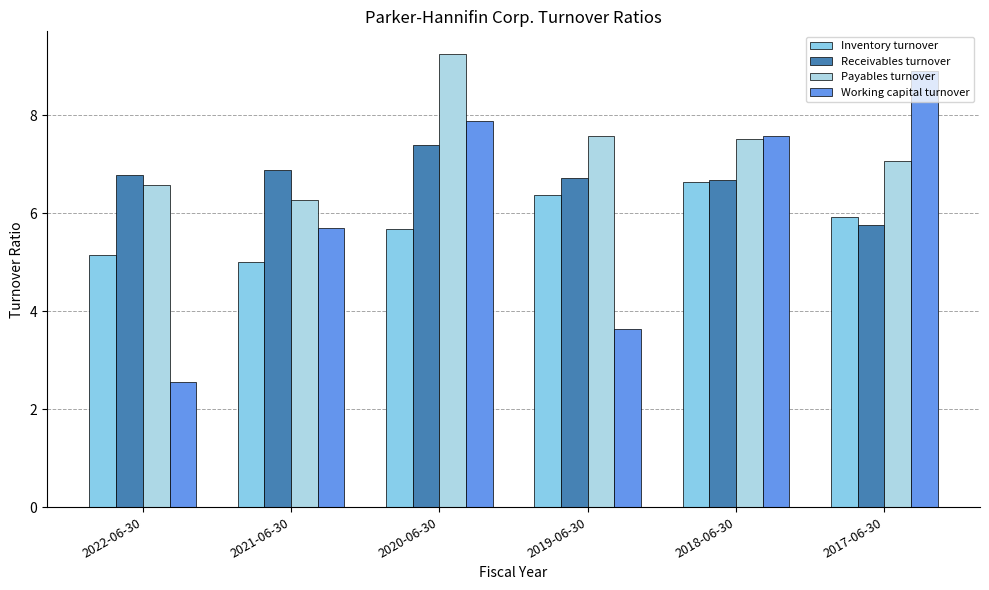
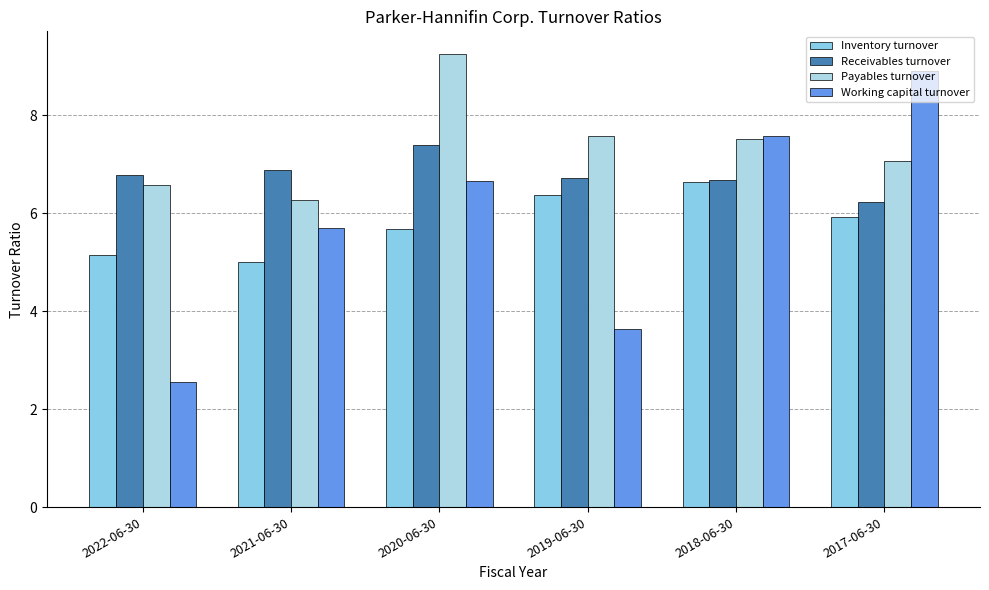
  {
    "Receivables turnover": {
      "2022-06-30": 6.8,
      "2021-06-30": 6.9,
      "2020-06-30": 7.4,
      "2019-06-30": 6.7,
      "2018-06-30": 6.7,
-     "2017-06-30": 5.8
+     "2017-06-30": 6.2
    },
    "Working capital turnover": {
      "2022-06-30": 2.6,
      "2021-06-30": 5.7,
-     "2020-06-30": 7.9,
+     "2020-06-30": 6.7,
      "2019-06-30": 3.6,
      "2018-06-30": 7.6
    }
  }
